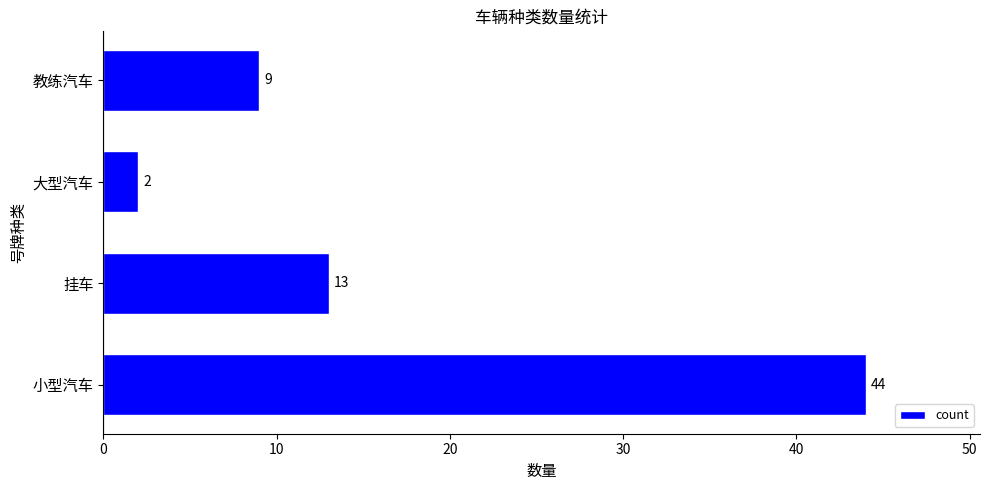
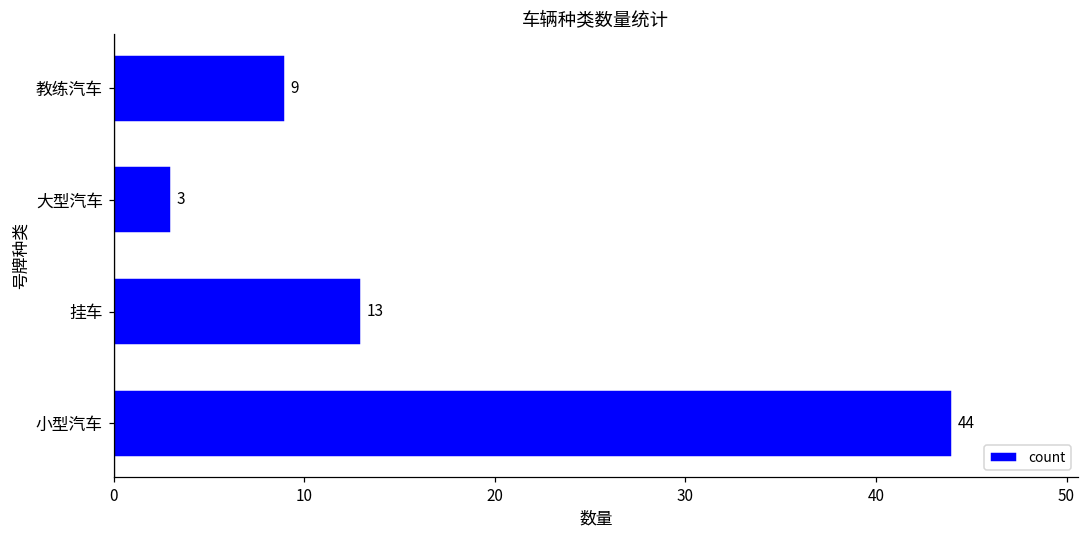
  {
    "教练汽车": 9,
-   "大型汽车": 2,
+   "大型汽车": 3,
    "挂车": 13,
    "小型汽车": 44
  }
